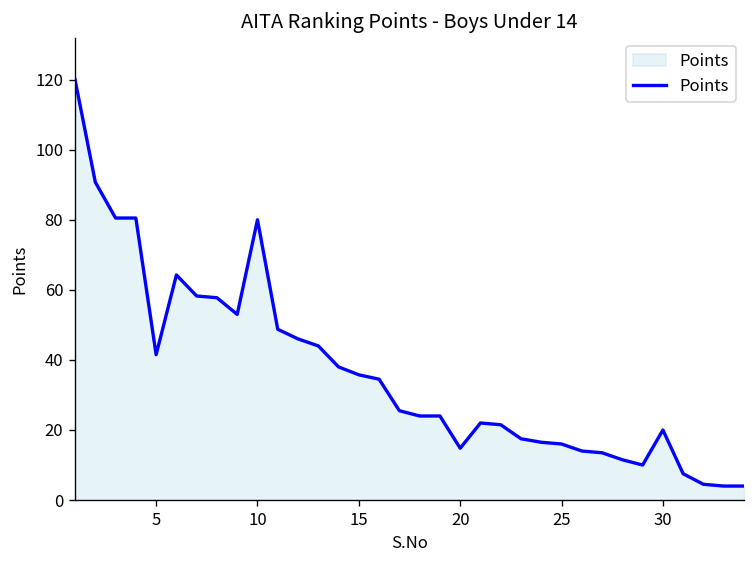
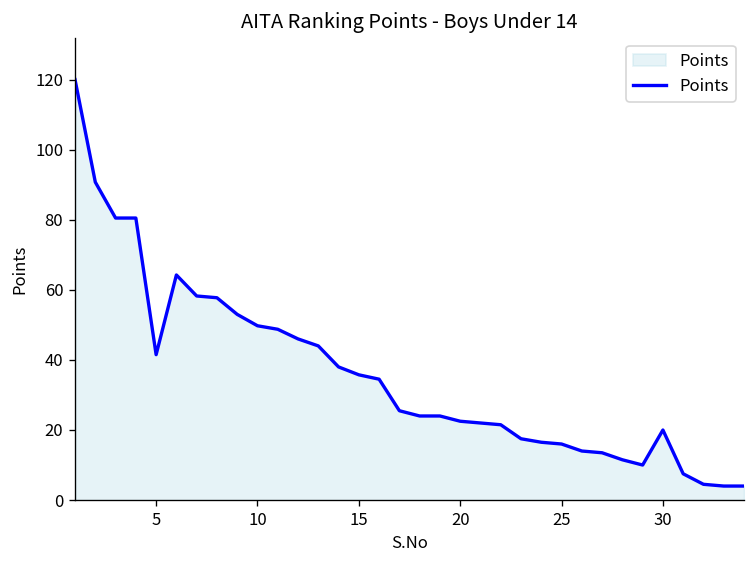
  {
    "5": 42,
-   "10": 80,
+   "10": 50,
    "15": 36,
-   "20": 15,
+   "20": 23,
    "25": 16,
    "30": 20
  }
